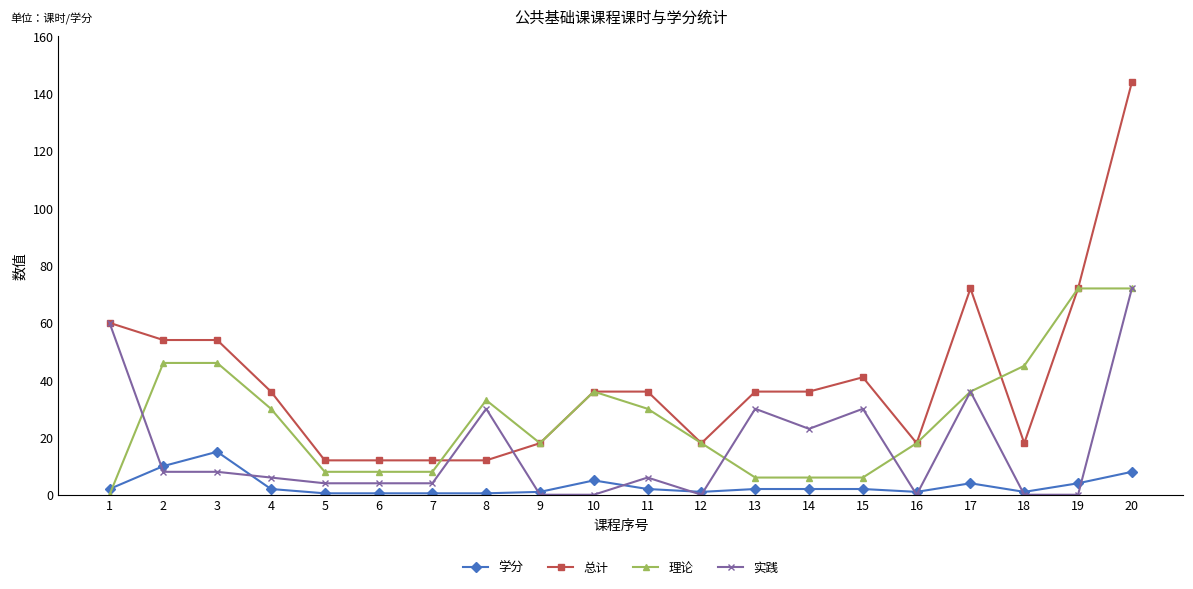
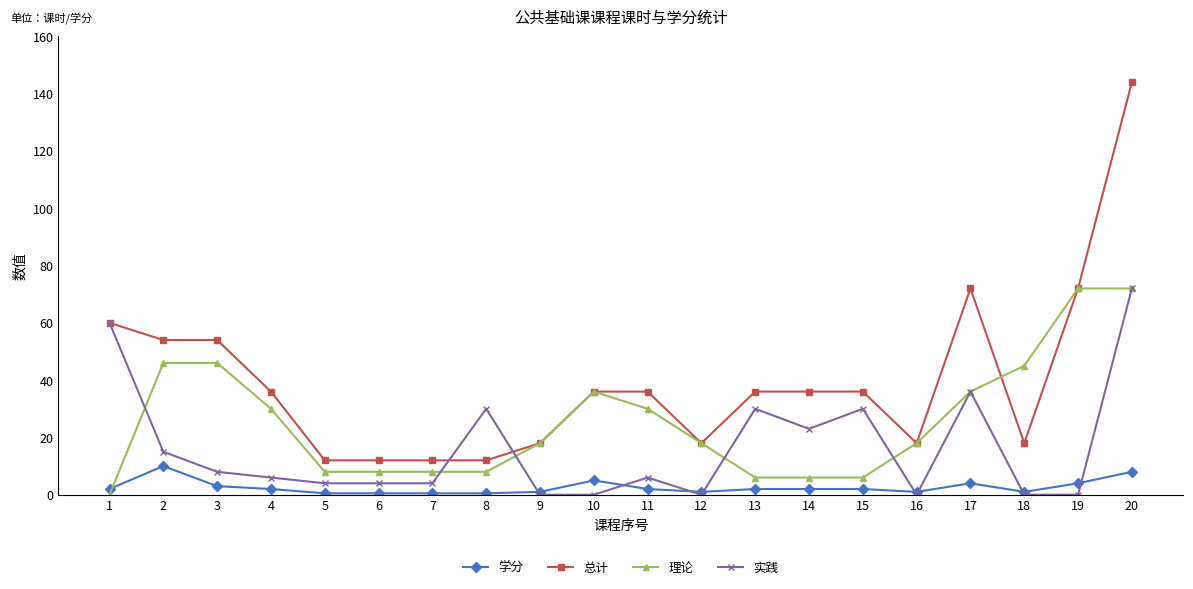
  {
    "学分": {
      "1": 2,
      "2": 10,
-     "3": 15,
+     "3": 3,
      "4": 2,
      "5": 1,
      "6": 1,
      "7": 1,
      "8": 1,
      "9": 1,
      "10": 5,
      "11": 2,
      "12": 1,
      "13": 2,
      "14": 2,
      "15": 2,
      "16": 1,
      "17": 4,
      "18": 1,
      "19": 4,
      "20": 8
    },
    "总计": {
      "2": 54,
      "3": 54,
      "4": 36,
      "5": 12,
      "6": 12,
      "7": 12,
      "8": 12,
      "11": 36,
      "13": 36,
      "14": 36,
-     "15": 41,
+     "15": 36,
      "17": 72,
      "18": 18,
      "20": 144
    },
    "理论": {
      "1": 0,
      "2": 46,
      "3": 46,
      "4": 30,
      "5": 8,
      "6": 8,
      "7": 8,
-     "8": 33,
+     "8": 8,
      "11": 30,
      "13": 6,
      "14": 6,
      "15": 6,
      "18": 45
    },
    "实践": {
-     "2": 8,
+     "2": 15,
      "3": 8,
      "4": 6,
      "5": 4,
      "6": 4,
      "7": 4,
      "8": 30,
      "9": 0,
      "10": 0,
      "11": 6,
      "12": 0,
      "13": 30,
      "14": 23,
      "15": 30,
      "16": 0,
      "18": 0,
      "19": 0
    }
  }
